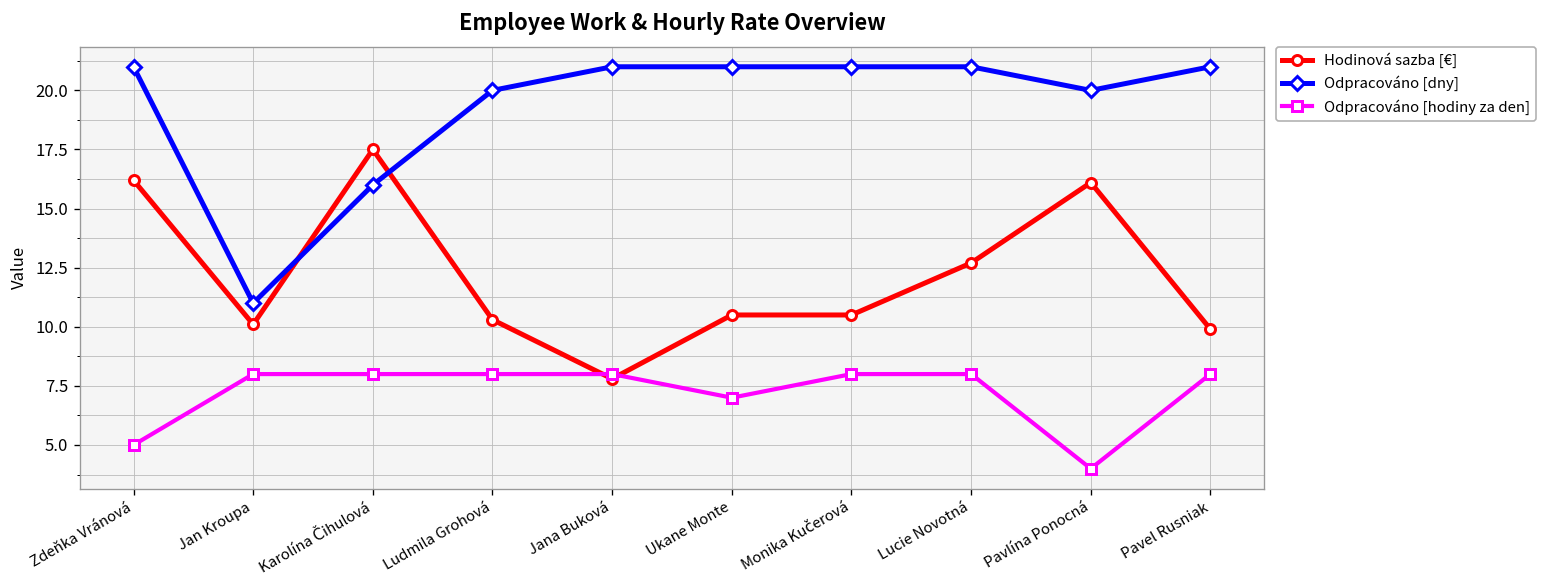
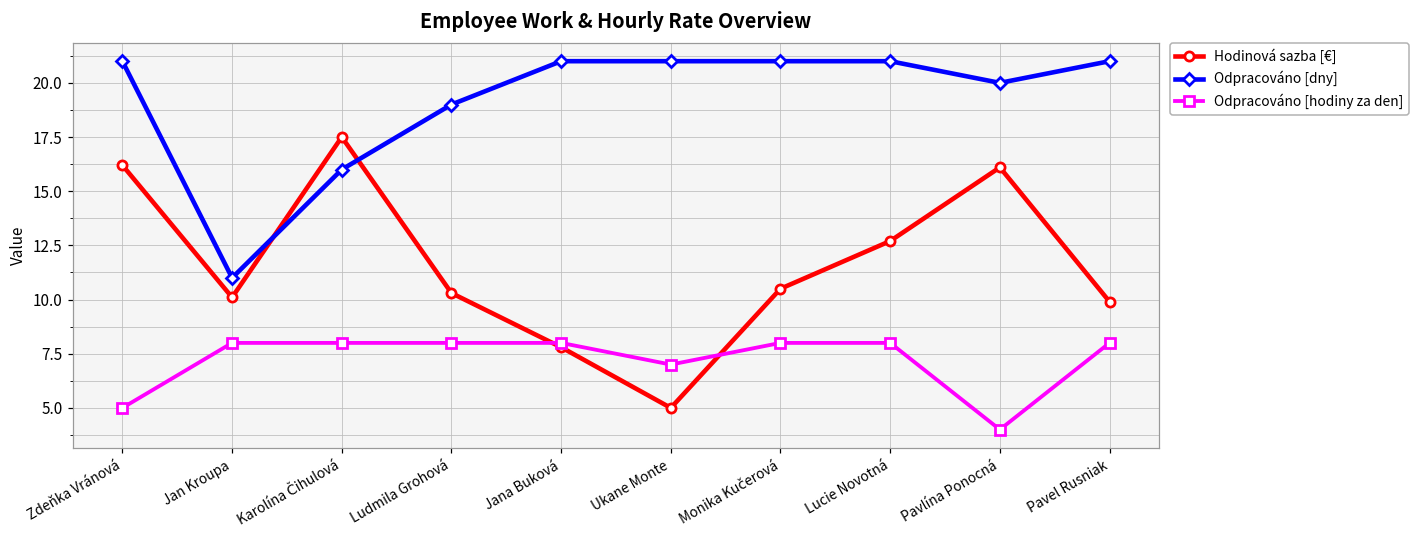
  {
    "Hodinová sazba [€]": {
      "Zdeňka Vránová": 16.2,
      "Jan Kroupa": 10.1,
      "Karolína Čihulová": 17.5,
      "Ludmila Grohová": 10.3,
      "Jana Buková": 7.8,
-     "Ukane Monte": 10.5,
+     "Ukane Monte": 5.0,
      "Monika Kučerová": 10.5,
      "Lucie Novotná": 12.7,
      "Pavlína Ponocná": 16.1,
      "Pavel Rusniak": 9.9
    },
    "Odpracováno [dny]": {
      "Zdeňka Vránová": 21,
      "Jan Kroupa": 11,
      "Karolína Čihulová": 16,
-     "Ludmila Grohová": 20,
+     "Ludmila Grohová": 19,
      "Jana Buková": 21,
      "Ukane Monte": 21,
      "Monika Kučerová": 21,
      "Lucie Novotná": 21,
      "Pavlína Ponocná": 20,
      "Pavel Rusniak": 21
    },
    "Odpracováno [hodiny za den]": {
      "Zdeňka Vránová": 5.0,
      "Jan Kroupa": 8.0,
      "Karolína Čihulová": 8.0,
      "Ludmila Grohová": 8.0,
      "Jana Buková": 8.0,
      "Ukane Monte": 7.0,
      "Monika Kučerová": 8.0,
      "Lucie Novotná": 8.0,
      "Pavlína Ponocná": 4.0,
      "Pavel Rusniak": 8.0
    }
  }
